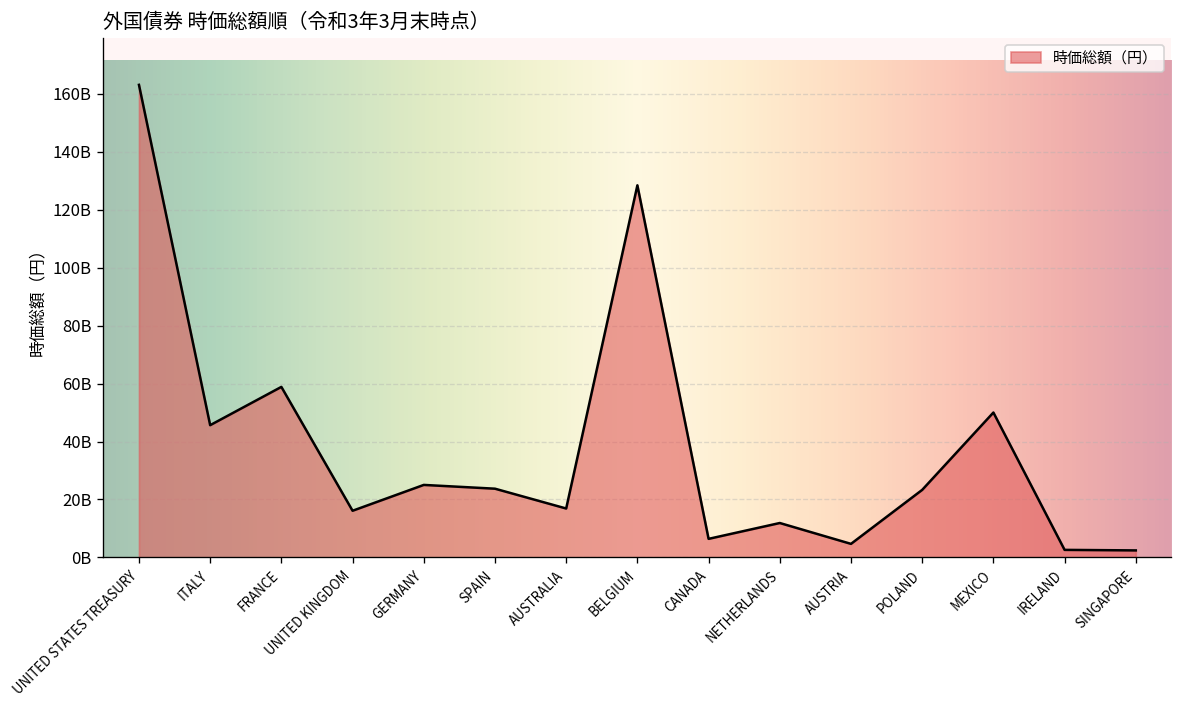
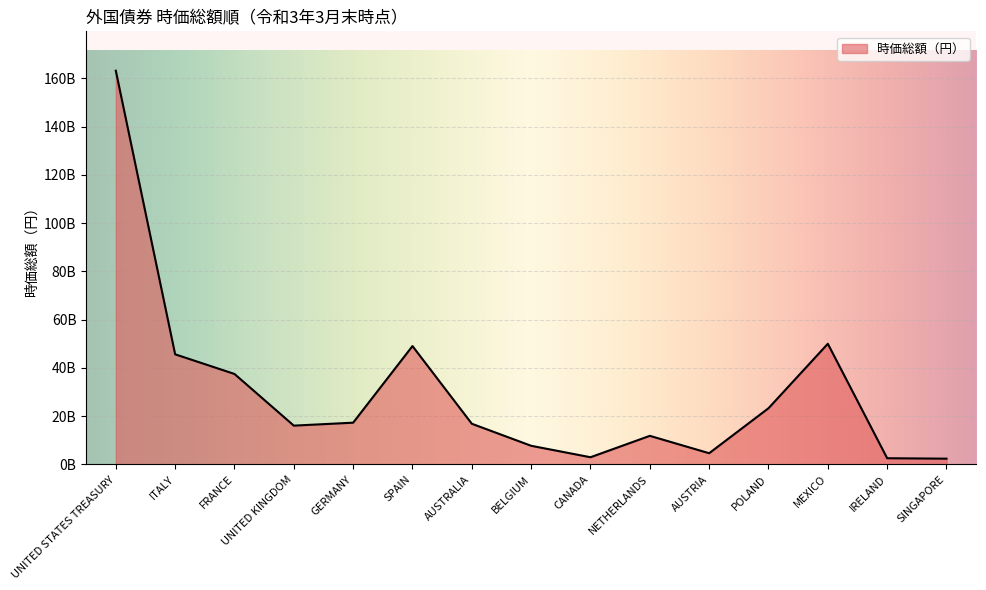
  {
    "UNITED STATES TREASURY": 163000000000,
    "ITALY": 46000000000,
-   "FRANCE": 59000000000,
+   "FRANCE": 38000000000,
    "UNITED KINGDOM": 16000000000,
-   "GERMANY": 25000000000,
-   "SPAIN": 24000000000,
+   "GERMANY": 17000000000,
+   "SPAIN": 49000000000,
    "AUSTRALIA": 17000000000,
-   "BELGIUM": 128000000000,
-   "CANADA": 6000000000,
+   "BELGIUM": 8000000000,
+   "CANADA": 3000000000,
    "NETHERLANDS": 12000000000,
    "AUSTRIA": 5000000000,
    "POLAND": 23000000000,
    "MEXICO": 50000000000,
    "IRELAND": 3000000000,
    "SINGAPORE": 2000000000
  }
